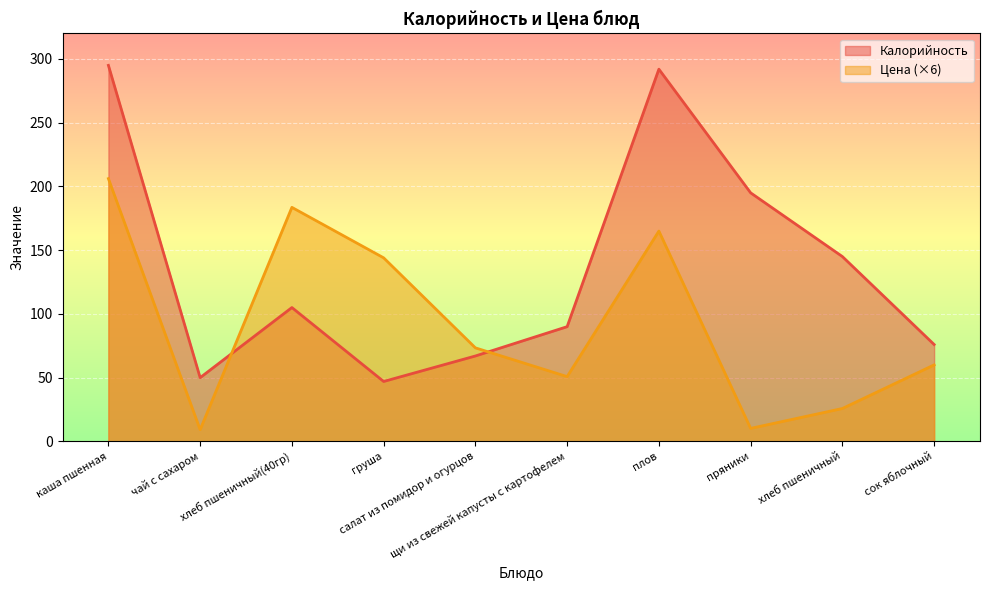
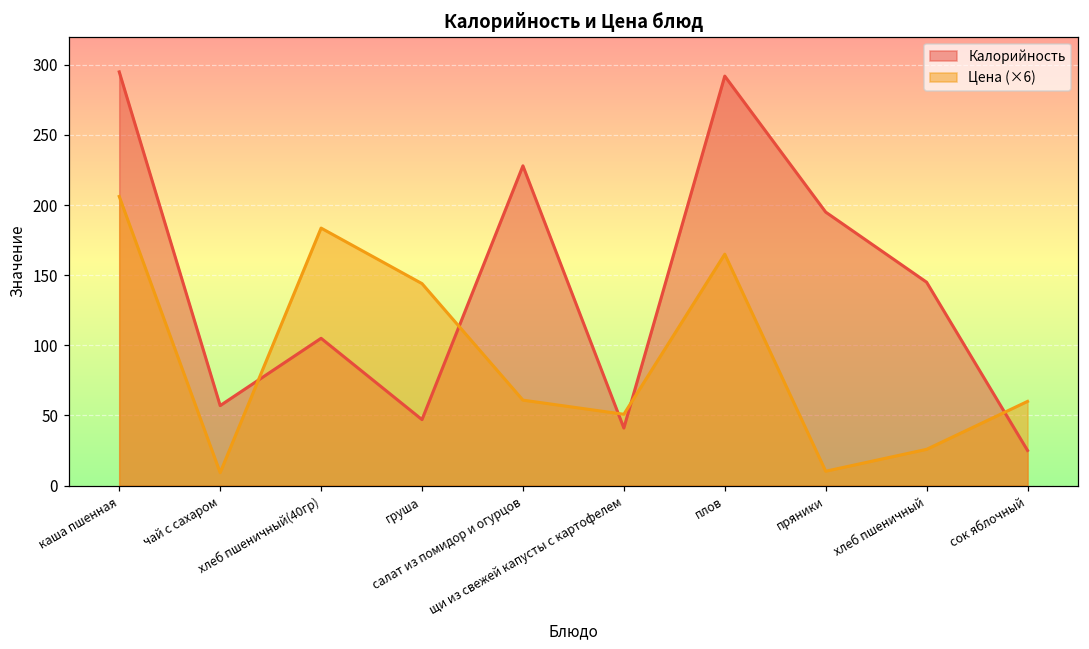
  {
    "Калорийность": {
      "каша пшенная": 295,
-     "чай с сахаром": 50,
+     "чай с сахаром": 57,
      "хлеб пшеничный(40гр)": 105,
      "груша": 47,
-     "салат из помидор и огурцов": 67,
-     "щи из свежей капусты с картофелем": 90,
+     "салат из помидор и огурцов": 228,
+     "щи из свежей капусты с картофелем": 41,
      "плов": 292,
      "пряники": 195,
      "хлеб пшеничный": 145,
-     "сок яблочный": 76
+     "сок яблочный": 25
    },
    "Цена (×6)": {
      "каша пшенная": 206,
      "чай с сахаром": 9,
      "хлеб пшеничный(40гр)": 184,
      "груша": 144,
-     "салат из помидор и огурцов": 73,
+     "салат из помидор и огурцов": 61,
      "щи из свежей капусты с картофелем": 51,
      "плов": 165,
      "пряники": 10,
      "хлеб пшеничный": 26,
      "сок яблочный": 60
    }
  }
